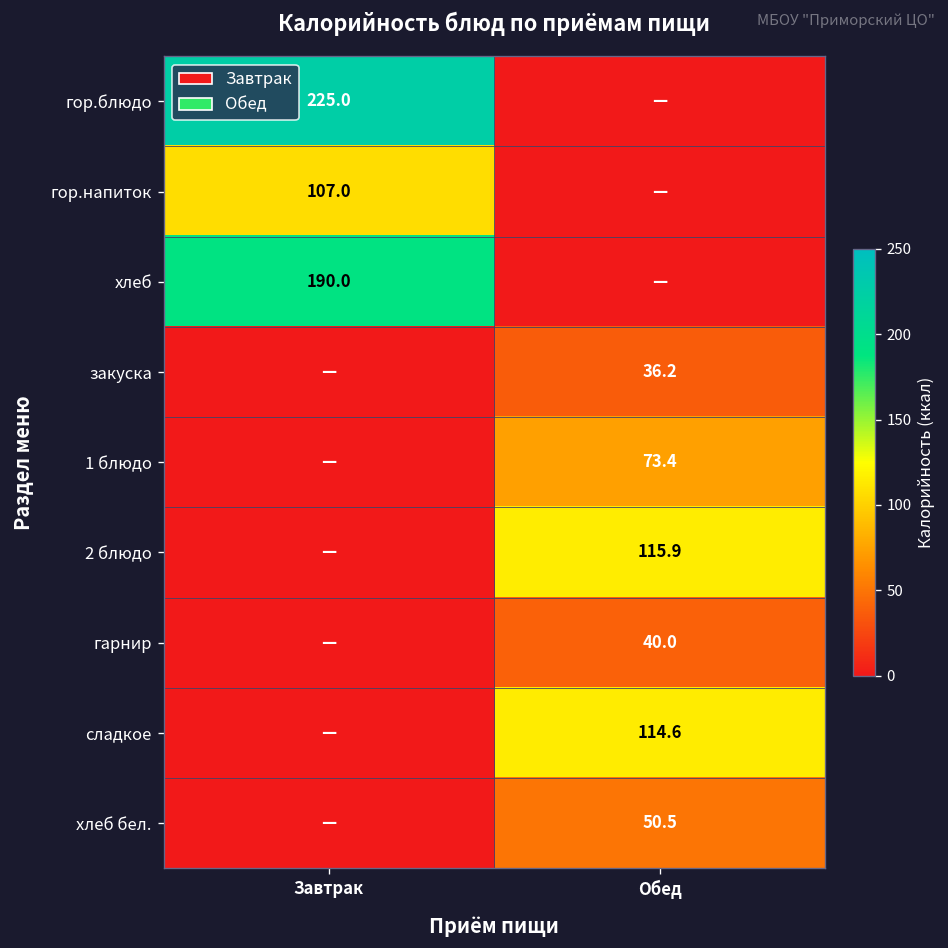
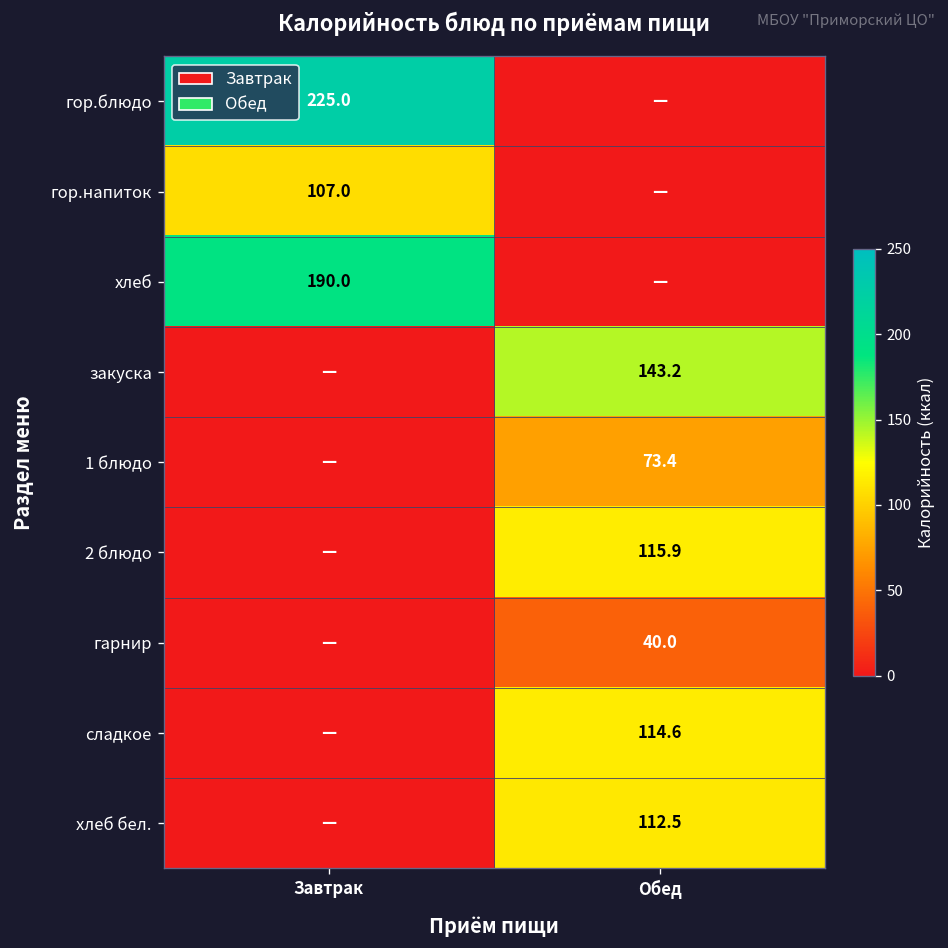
  {
    "гор.блюдо": {
      "Завтрак": 225.0
    },
    "гор.напиток": {
      "Завтрак": 107.0
    },
    "хлеб": {
      "Завтрак": 190.0
    },
    "закуска": {
-     "Обед": 36.2
+     "Обед": 143.2
    },
    "1 блюдо": {
      "Обед": 73.4
    },
    "2 блюдо": {
      "Обед": 115.9
    },
    "гарнир": {
      "Обед": 40.0
    },
    "сладкое": {
      "Обед": 114.6
    },
    "хлеб бел.": {
-     "Обед": 50.5
+     "Обед": 112.5
    }
  }
